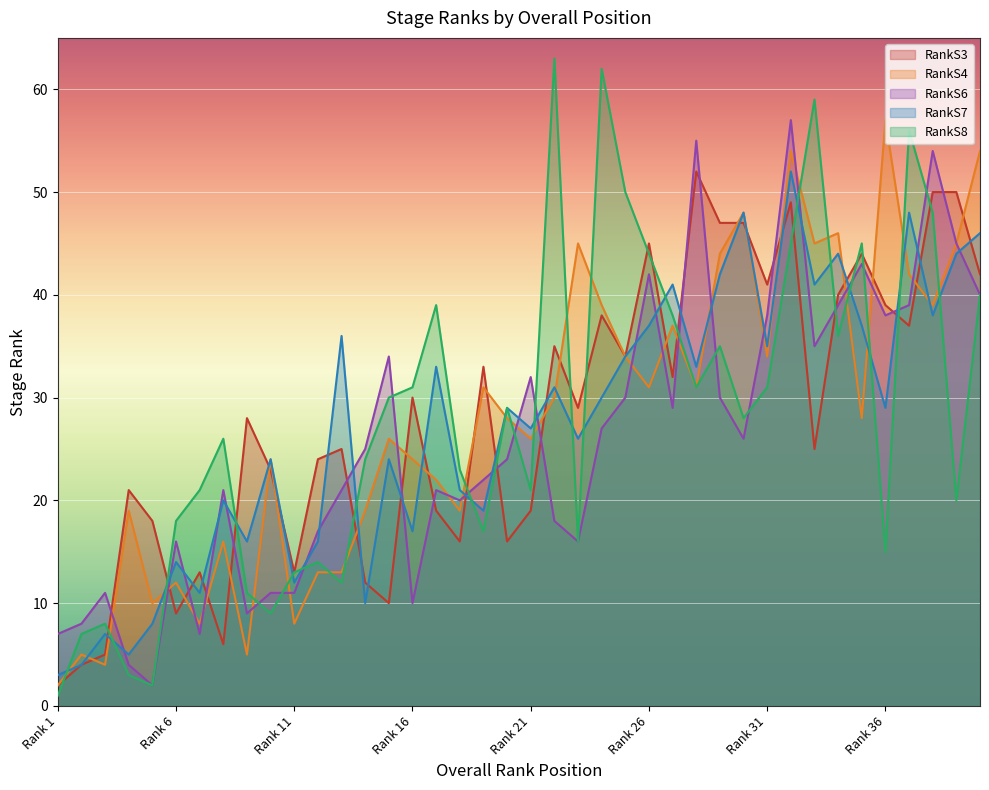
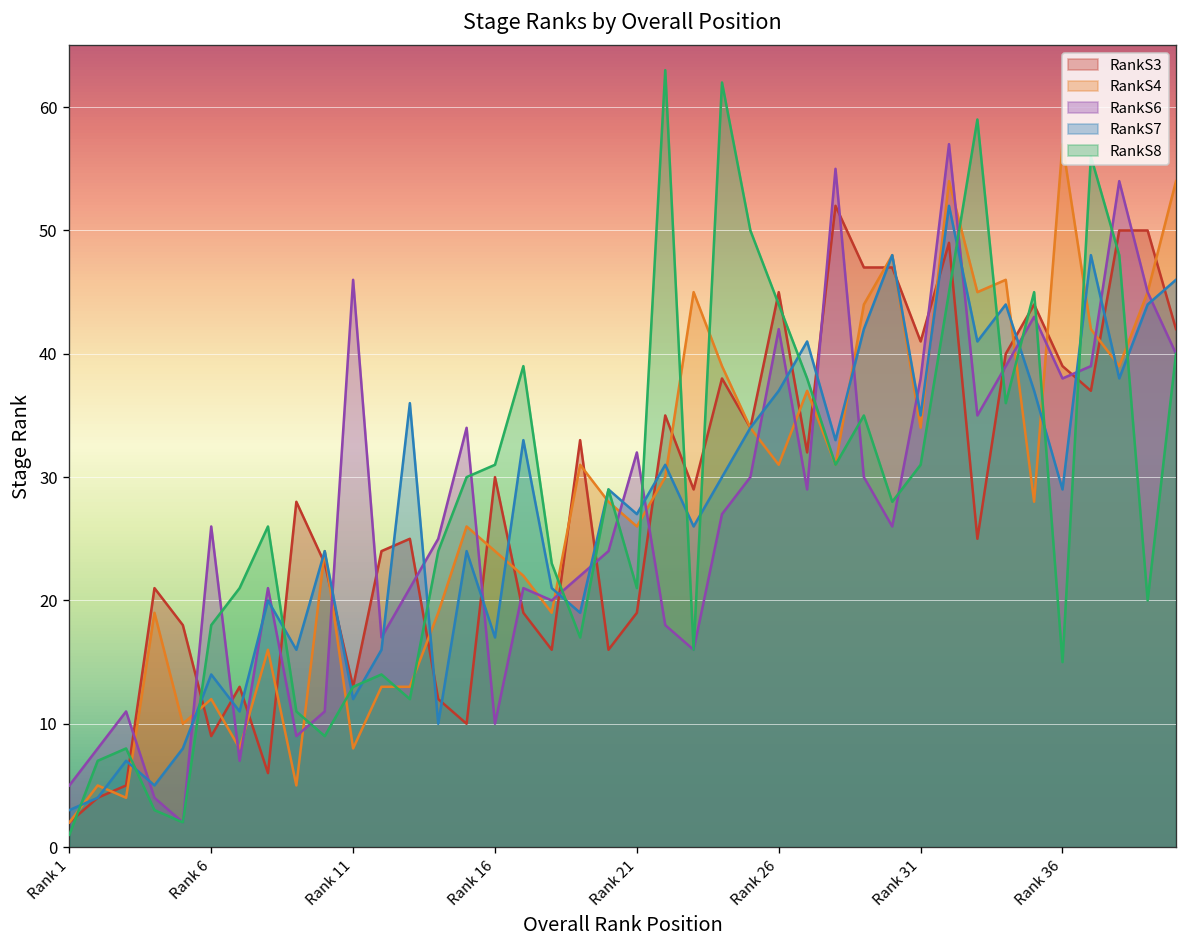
  {
    "RankS6": {
-     "Rank 1": 7,
-     "Rank 6": 16,
-     "Rank 11": 11,
+     "Rank 1": 5,
+     "Rank 6": 26,
+     "Rank 11": 46,
      "Rank 16": 10,
      "Rank 21": 32,
      "Rank 26": 42,
      "Rank 31": 38,
      "Rank 36": 38
    }
  }
